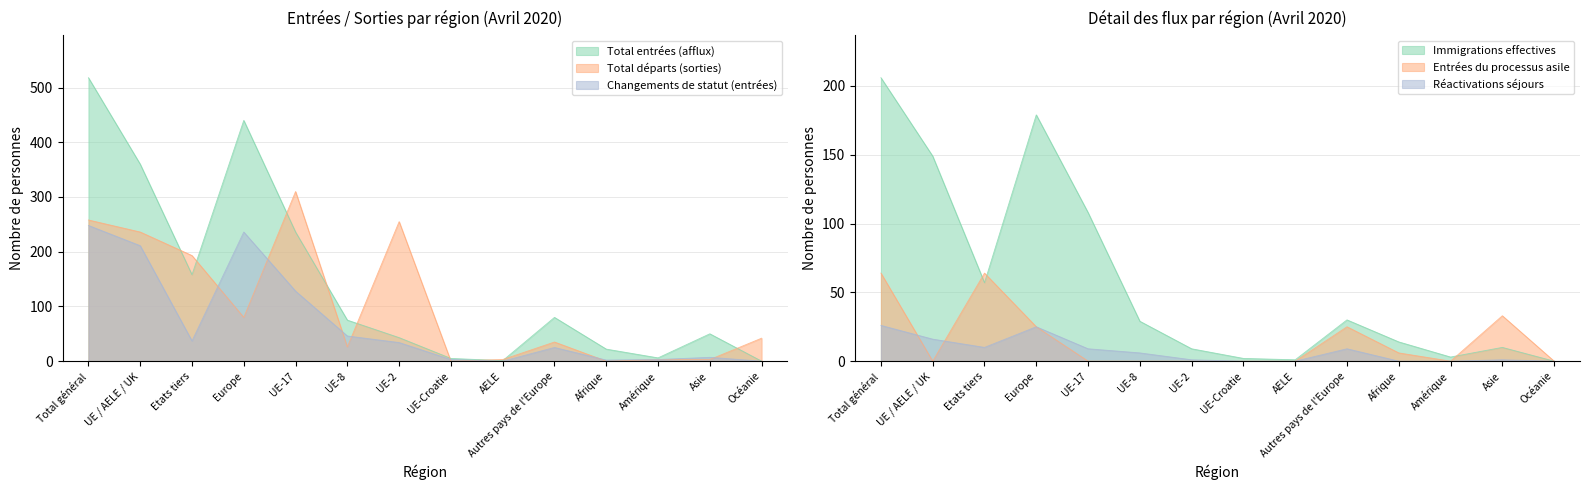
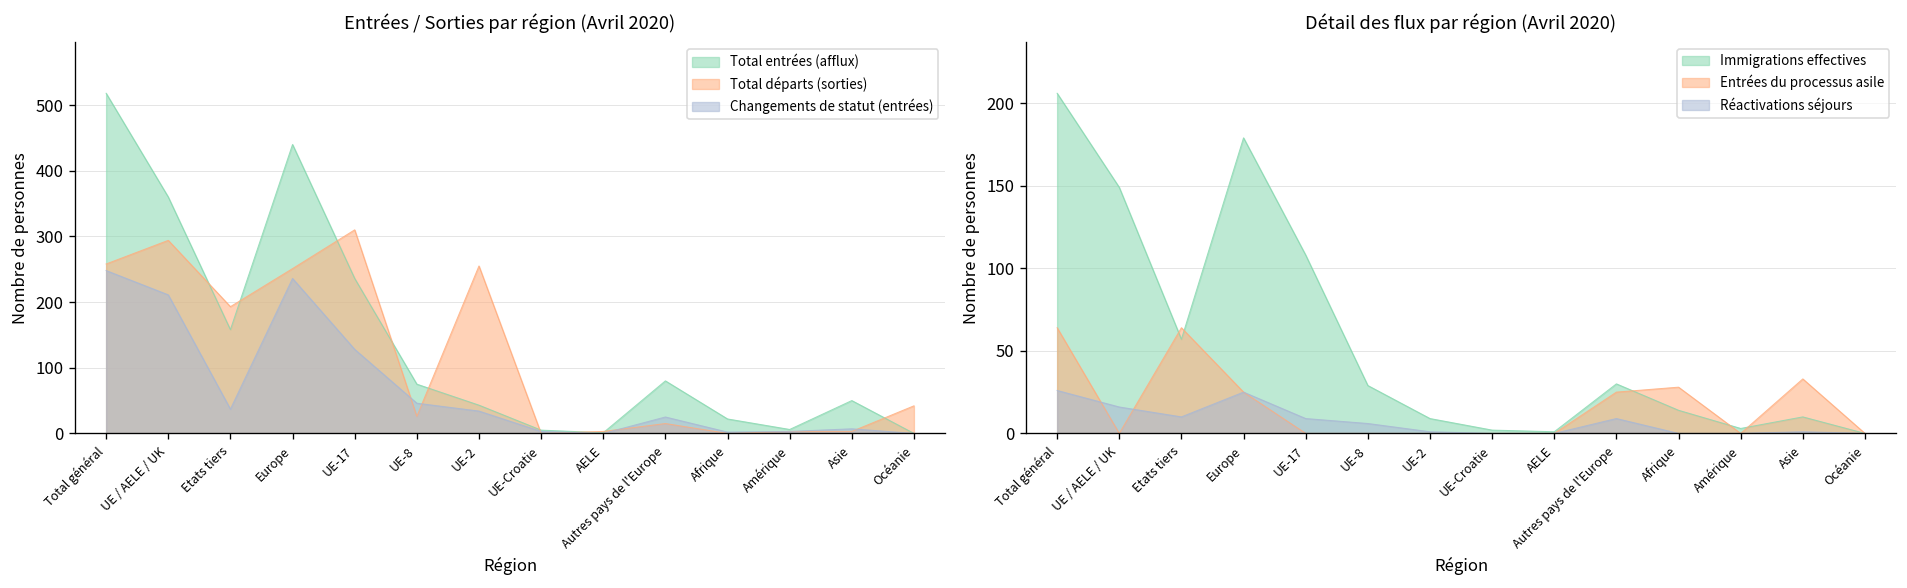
  {
    "Entrées / Sorties par région (Avril 2020)": {
      "Total départs (sorties)": {
        "Total général": 260,
-       "UE / AELE / UK": 240,
+       "UE / AELE / UK": 290,
        "Etats tiers": 190,
-       "Europe": 80,
+       "Europe": 250,
        "UE-17": 310,
        "UE-8": 30,
        "UE-2": 260,
-       "Autres pays de l'Europe": 40,
+       "Autres pays de l'Europe": 20,
        "Océanie": 40
      }
    },
    "Détail des flux par région (Avril 2020)": {
      "Entrées du processus asile": {
        "Total général": 64,
        "UE / AELE / UK": 0,
        "Etats tiers": 64,
        "UE-17": 0,
        "UE-8": 0,
        "Autres pays de l'Europe": 25,
-       "Afrique": 6,
+       "Afrique": 28,
        "Asie": 33
      }
    }
  }
